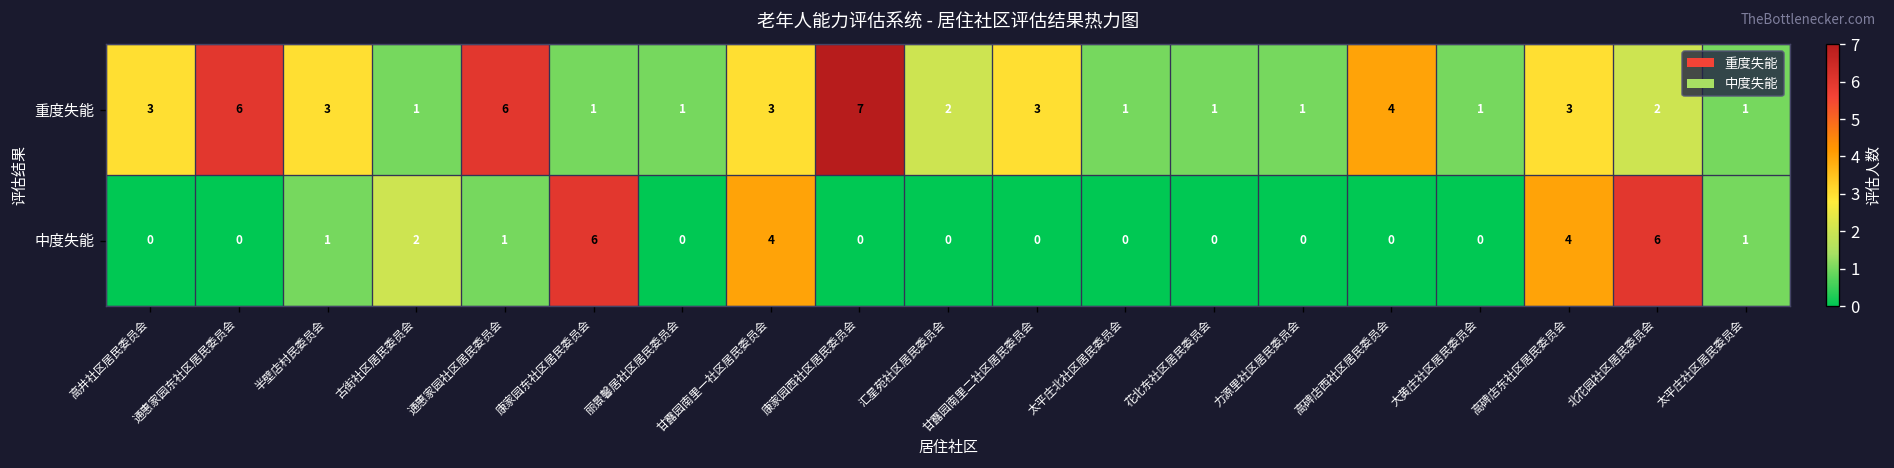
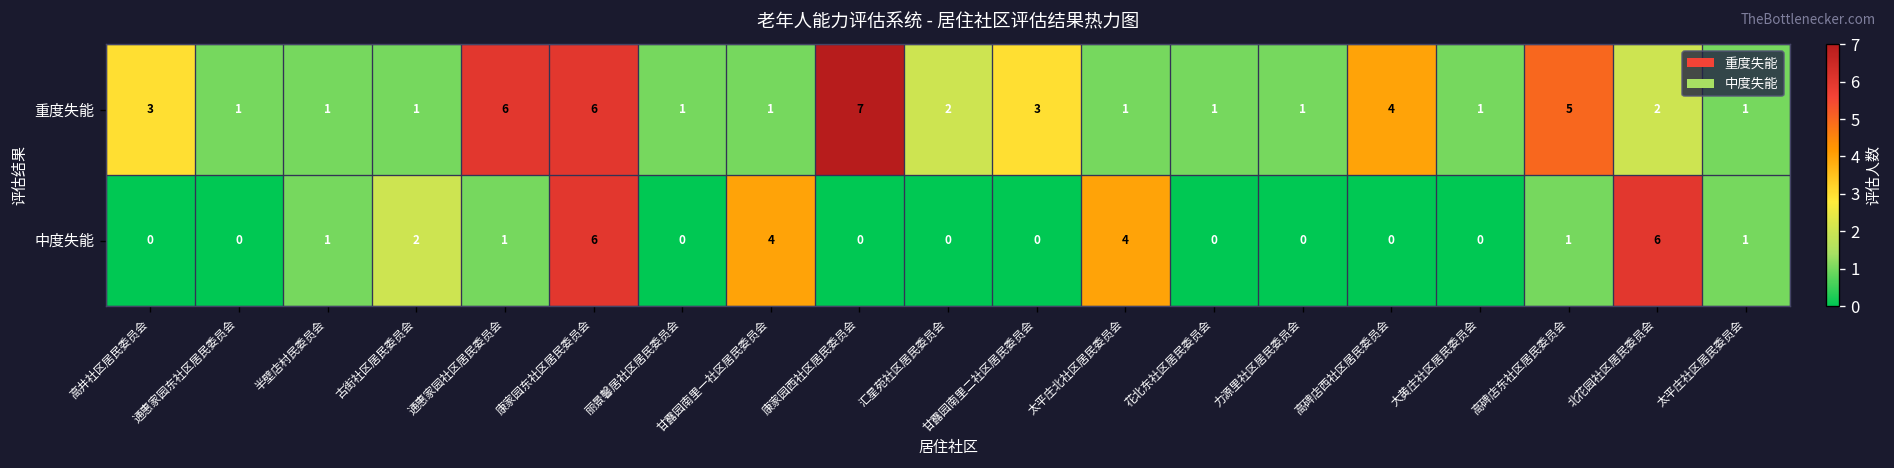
  {
    "重度失能": {
      "高井社区居民委员会": 3,
-     "通惠家园东社区居民委员会": 6,
-     "半壁店村民委员会": 3,
+     "通惠家园东社区居民委员会": 1,
+     "半壁店村民委员会": 1,
      "古街社区居民委员会": 1,
      "通惠家园社区居民委员会": 6,
-     "康家园东社区居民委员会": 1,
+     "康家园东社区居民委员会": 6,
      "丽景馨居社区居民委员会": 1,
-     "甘露园南里一社区居民委员会": 3,
+     "甘露园南里一社区居民委员会": 1,
      "康家园西社区居民委员会": 7,
      "汇星苑社区居民委员会": 2,
      "甘露园南里二社区居民委员会": 3,
      "太平庄北社区居民委员会": 1,
      "花北东社区居民委员会": 1,
      "力源里社区居民委员会": 1,
      "高碑店西社区居民委员会": 4,
      "大黄庄社区居民委员会": 1,
-     "高碑店东社区居民委员会": 3,
+     "高碑店东社区居民委员会": 5,
      "北花园社区居民委员会": 2,
      "太平庄社区居民委员会": 1
    },
    "中度失能": {
      "高井社区居民委员会": 0,
      "通惠家园东社区居民委员会": 0,
      "半壁店村民委员会": 1,
      "古街社区居民委员会": 2,
      "通惠家园社区居民委员会": 1,
      "康家园东社区居民委员会": 6,
      "丽景馨居社区居民委员会": 0,
      "甘露园南里一社区居民委员会": 4,
      "康家园西社区居民委员会": 0,
      "汇星苑社区居民委员会": 0,
      "甘露园南里二社区居民委员会": 0,
-     "太平庄北社区居民委员会": 0,
+     "太平庄北社区居民委员会": 4,
      "花北东社区居民委员会": 0,
      "力源里社区居民委员会": 0,
      "高碑店西社区居民委员会": 0,
      "大黄庄社区居民委员会": 0,
-     "高碑店东社区居民委员会": 4,
+     "高碑店东社区居民委员会": 1,
      "北花园社区居民委员会": 6,
      "太平庄社区居民委员会": 1
    }
  }
